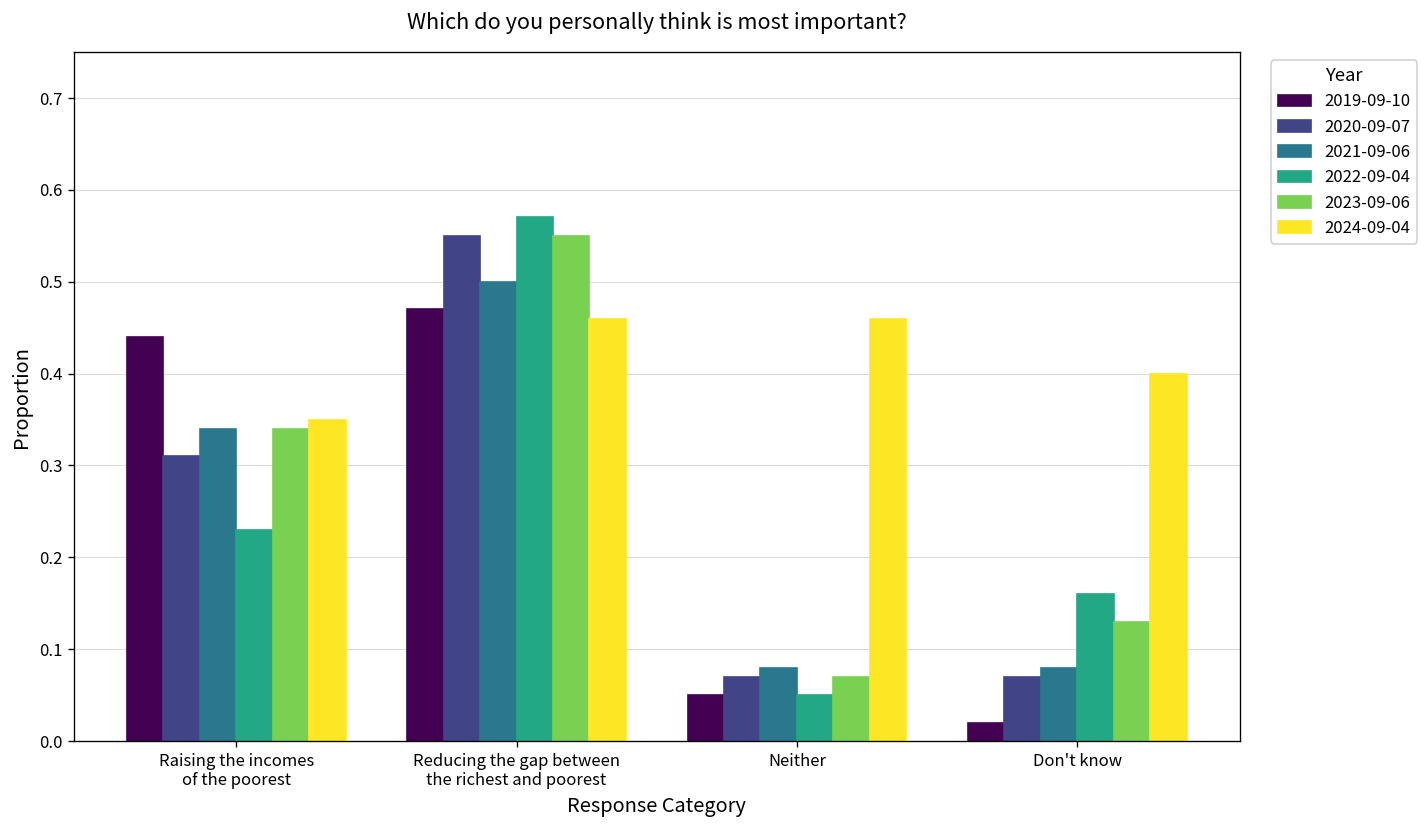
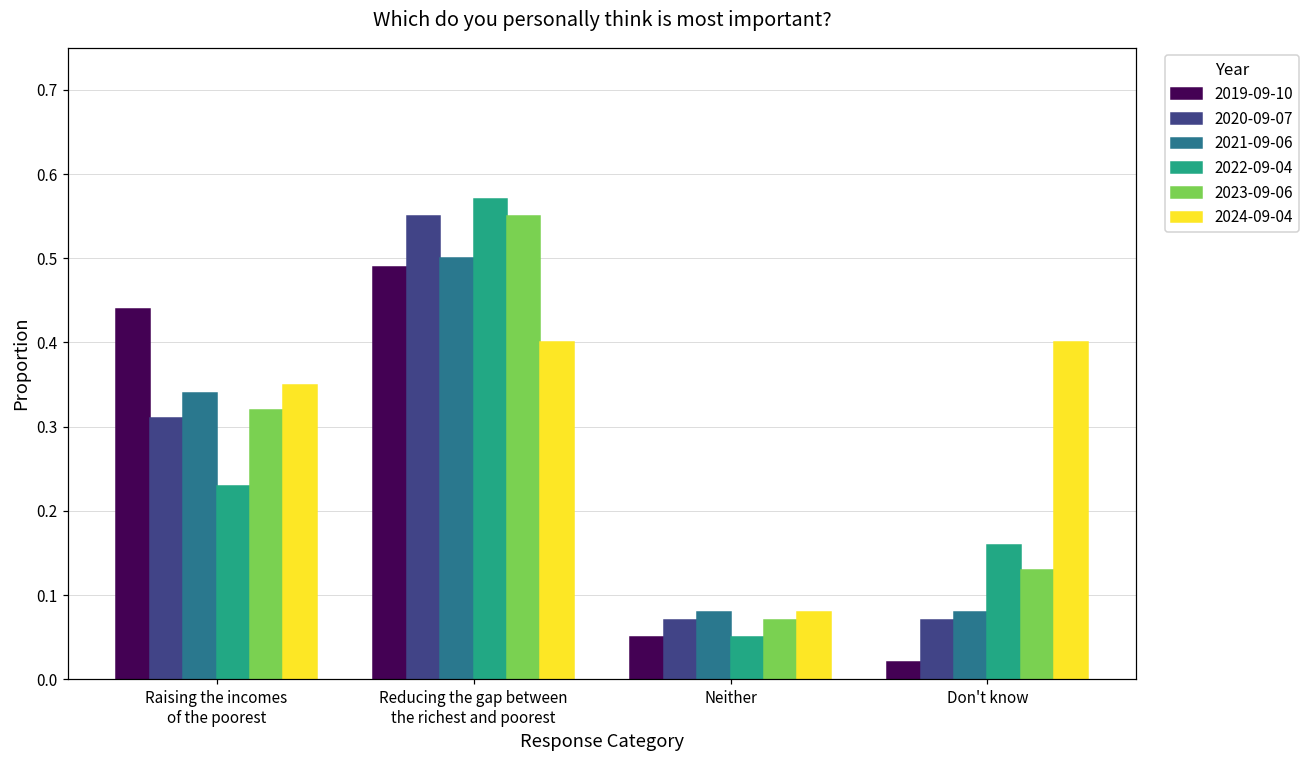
  {
    "2019-09-10": {
      "Raising the incomes of the poorest": 0.44,
-     "Reducing the gap between the richest and poorest": 0.47,
+     "Reducing the gap between the richest and poorest": 0.49,
      "Neither": 0.05,
      "Don't know": 0.02
    },
    "2023-09-06": {
-     "Raising the incomes of the poorest": 0.34,
+     "Raising the incomes of the poorest": 0.32,
      "Reducing the gap between the richest and poorest": 0.55,
      "Neither": 0.07,
      "Don't know": 0.13
    },
    "2024-09-04": {
      "Raising the incomes of the poorest": 0.35,
-     "Reducing the gap between the richest and poorest": 0.46,
-     "Neither": 0.46,
+     "Reducing the gap between the richest and poorest": 0.40,
+     "Neither": 0.08,
      "Don't know": 0.40
    }
  }
